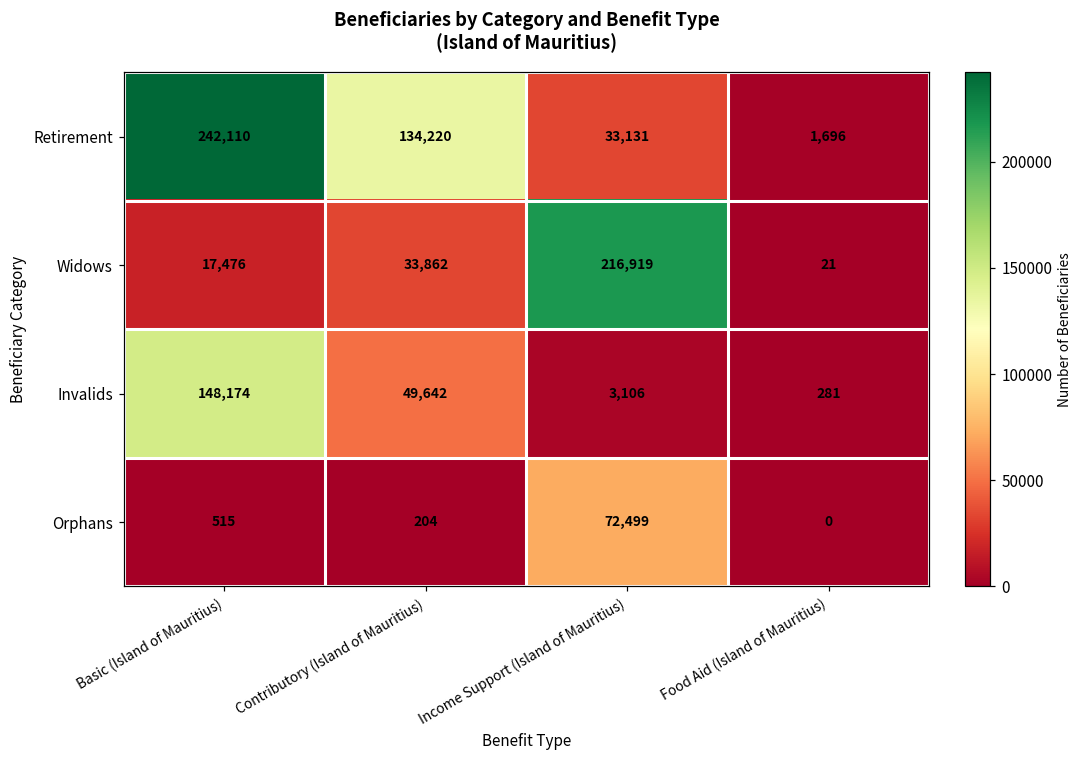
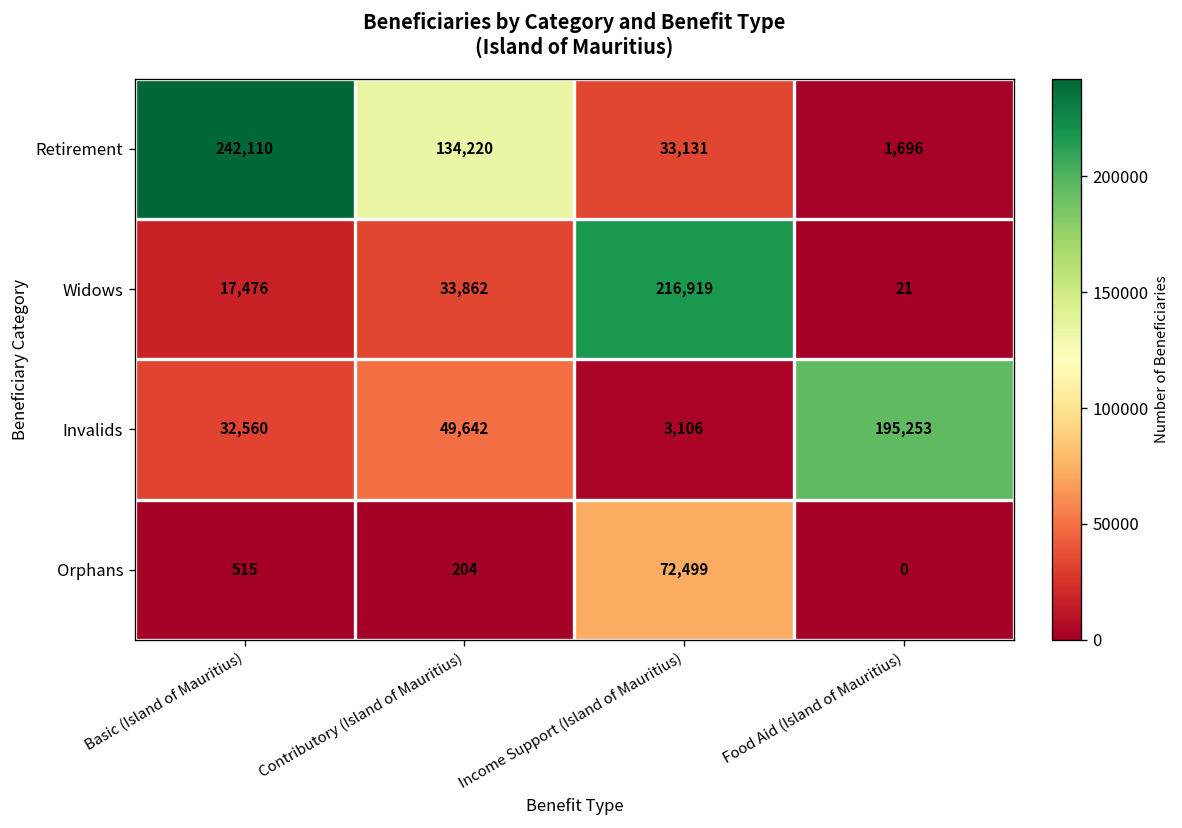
  {
    "Retirement": {
      "Basic (Island of Mauritius)": "242,110",
      "Contributory (Island of Mauritius)": "134,220",
      "Income Support (Island of Mauritius)": "33,131",
      "Food Aid (Island of Mauritius)": "1,696"
    },
    "Widows": {
      "Basic (Island of Mauritius)": "17,476",
      "Contributory (Island of Mauritius)": "33,862",
      "Income Support (Island of Mauritius)": "216,919",
      "Food Aid (Island of Mauritius)": "21"
    },
    "Invalids": {
-     "Basic (Island of Mauritius)": "148,174",
+     "Basic (Island of Mauritius)": "32,560",
      "Contributory (Island of Mauritius)": "49,642",
      "Income Support (Island of Mauritius)": "3,106",
-     "Food Aid (Island of Mauritius)": "281"
+     "Food Aid (Island of Mauritius)": "195,253"
    },
    "Orphans": {
      "Basic (Island of Mauritius)": "515",
      "Contributory (Island of Mauritius)": "204",
      "Income Support (Island of Mauritius)": "72,499",
      "Food Aid (Island of Mauritius)": "0"
    }
  }
